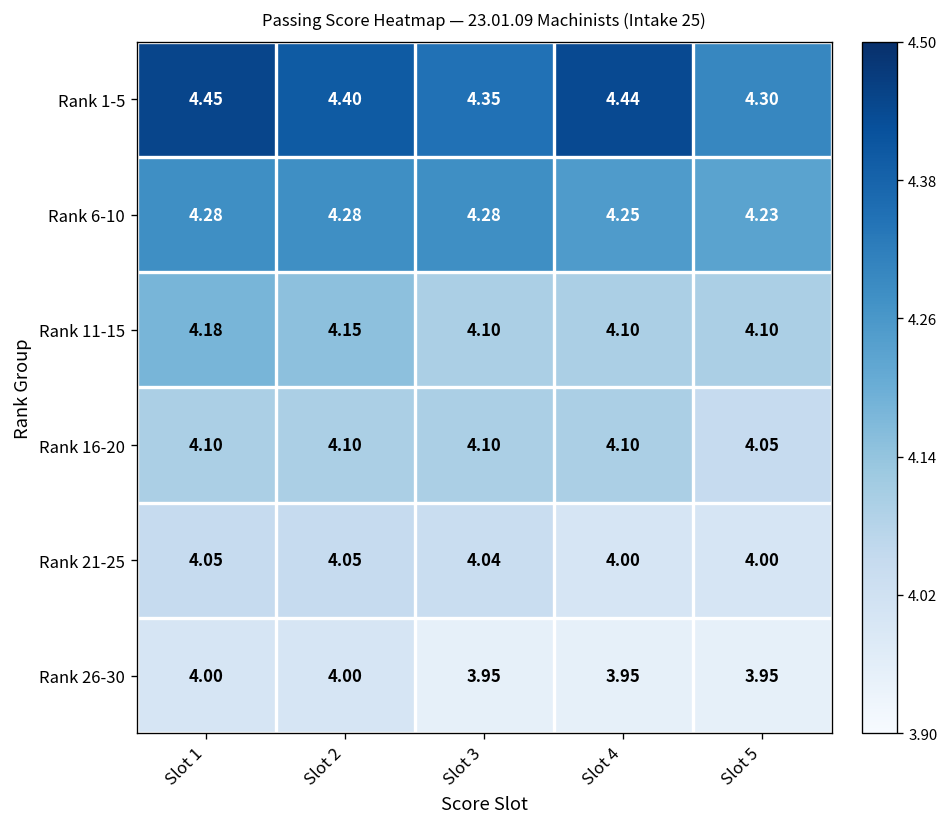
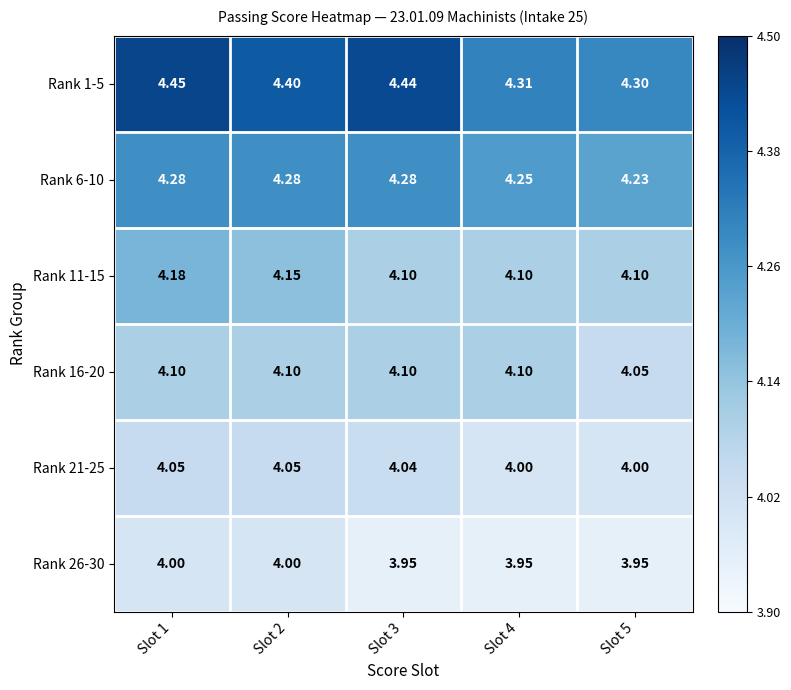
  {
    "Rank 1-5": {
      "Slot 1": 4.45,
      "Slot 2": 4.40,
-     "Slot 3": 4.35,
-     "Slot 4": 4.44,
+     "Slot 3": 4.44,
+     "Slot 4": 4.31,
      "Slot 5": 4.30
    },
    "Rank 6-10": {
      "Slot 1": 4.28,
      "Slot 2": 4.28,
      "Slot 3": 4.28,
      "Slot 4": 4.25,
      "Slot 5": 4.23
    },
    "Rank 11-15": {
      "Slot 1": 4.18,
      "Slot 2": 4.15,
      "Slot 3": 4.10,
      "Slot 4": 4.10,
      "Slot 5": 4.10
    },
    "Rank 16-20": {
      "Slot 1": 4.10,
      "Slot 2": 4.10,
      "Slot 3": 4.10,
      "Slot 4": 4.10,
      "Slot 5": 4.05
    },
    "Rank 21-25": {
      "Slot 1": 4.05,
      "Slot 2": 4.05,
      "Slot 3": 4.04,
      "Slot 4": 4.00,
      "Slot 5": 4.00
    },
    "Rank 26-30": {
      "Slot 1": 4.00,
      "Slot 2": 4.00,
      "Slot 3": 3.95,
      "Slot 4": 3.95,
      "Slot 5": 3.95
    }
  }
